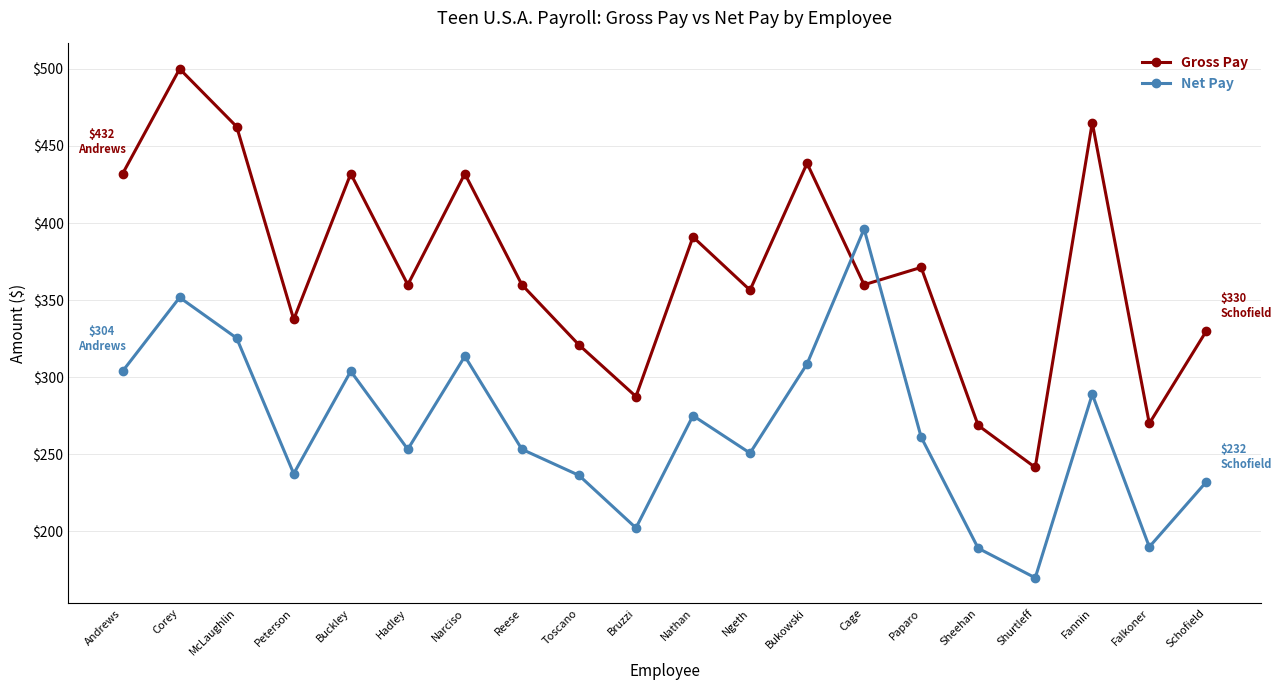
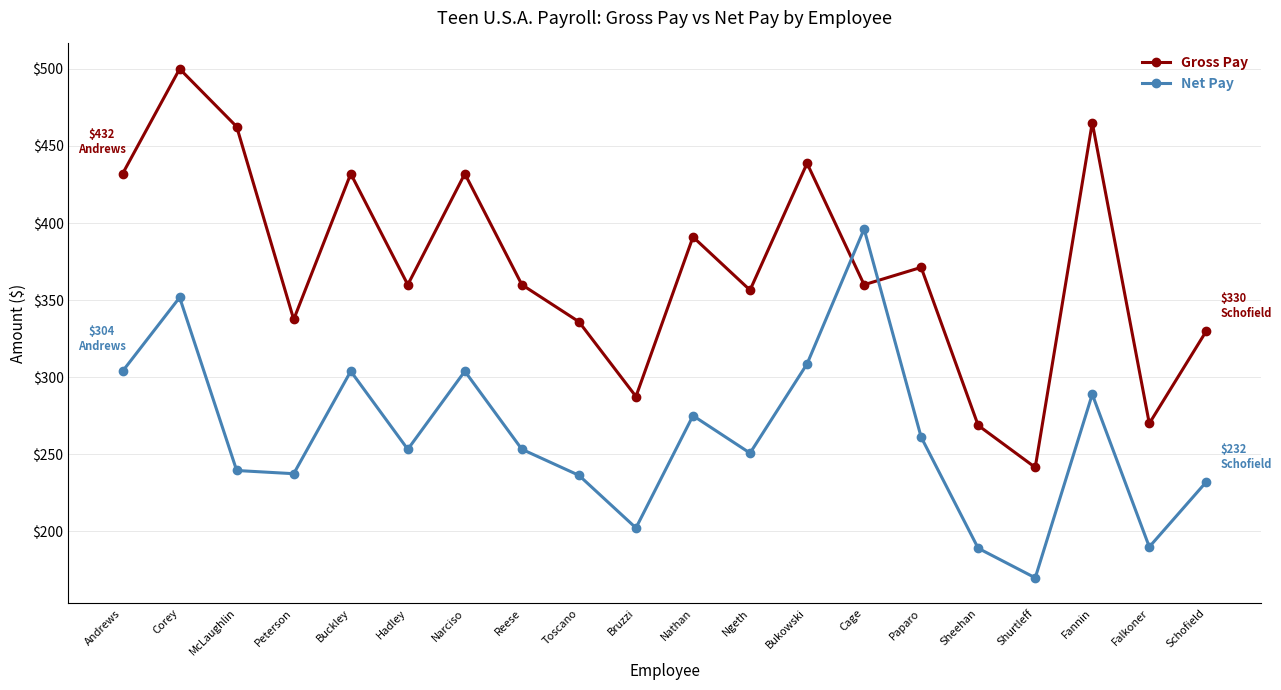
  {
    "Gross Pay": {
      "Corey": "$500",
      "McLaughlin": "$463",
      "Peterson": "$338",
      "Buckley": "$432",
      "Hadley": "$360",
      "Narciso": "$432",
      "Reese": "$360",
-     "Toscano": "$321",
+     "Toscano": "$336",
      "Bruzzi": "$288",
      "Nathan": "$391",
      "Ngeth": "$357",
      "Bukowski": "$439",
      "Cage": "$360",
      "Paparo": "$371",
      "Sheehan": "$269",
      "Shurtleff": "$242",
      "Fannin": "$465",
      "Falkoner": "$270"
    },
    "Net Pay": {
      "Corey": "$352",
-     "McLaughlin": "$325",
+     "McLaughlin": "$240",
      "Peterson": "$237",
      "Buckley": "$304",
      "Hadley": "$253",
-     "Narciso": "$314",
+     "Narciso": "$304",
      "Reese": "$253",
      "Toscano": "$236",
      "Bruzzi": "$202",
      "Nathan": "$275",
      "Ngeth": "$251",
      "Bukowski": "$309",
      "Cage": "$396",
      "Paparo": "$261",
      "Sheehan": "$189",
      "Shurtleff": "$170",
      "Fannin": "$289",
      "Falkoner": "$190"
    }
  }
